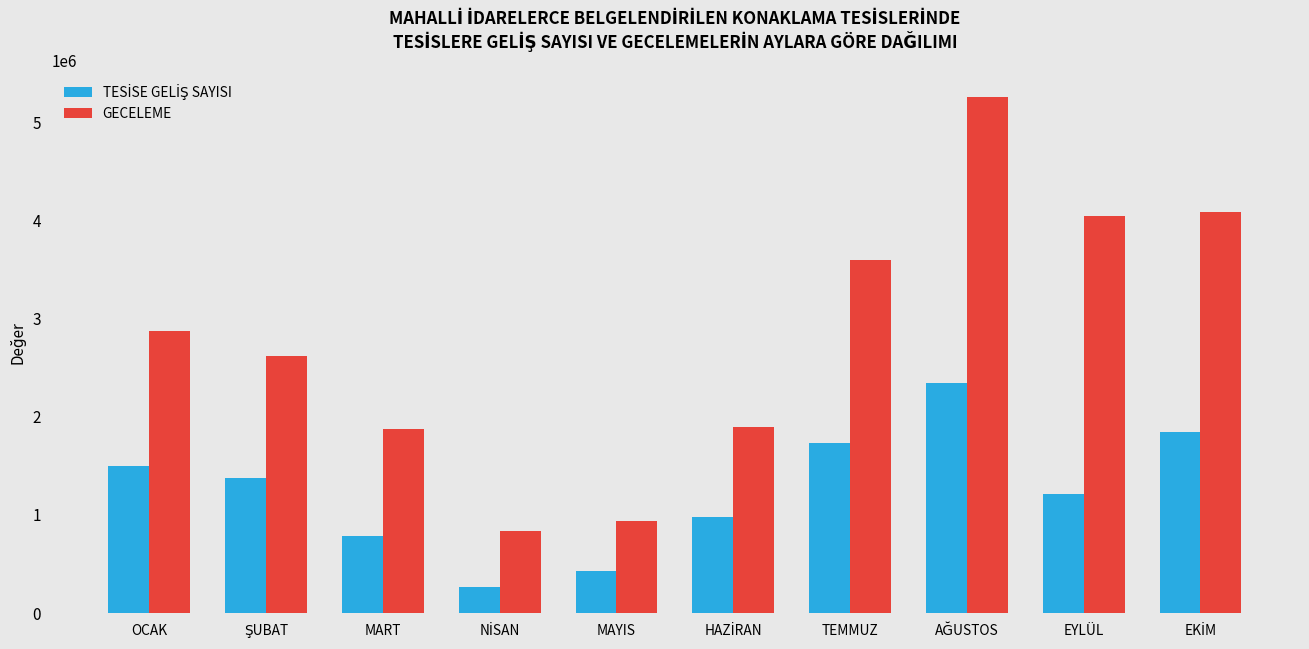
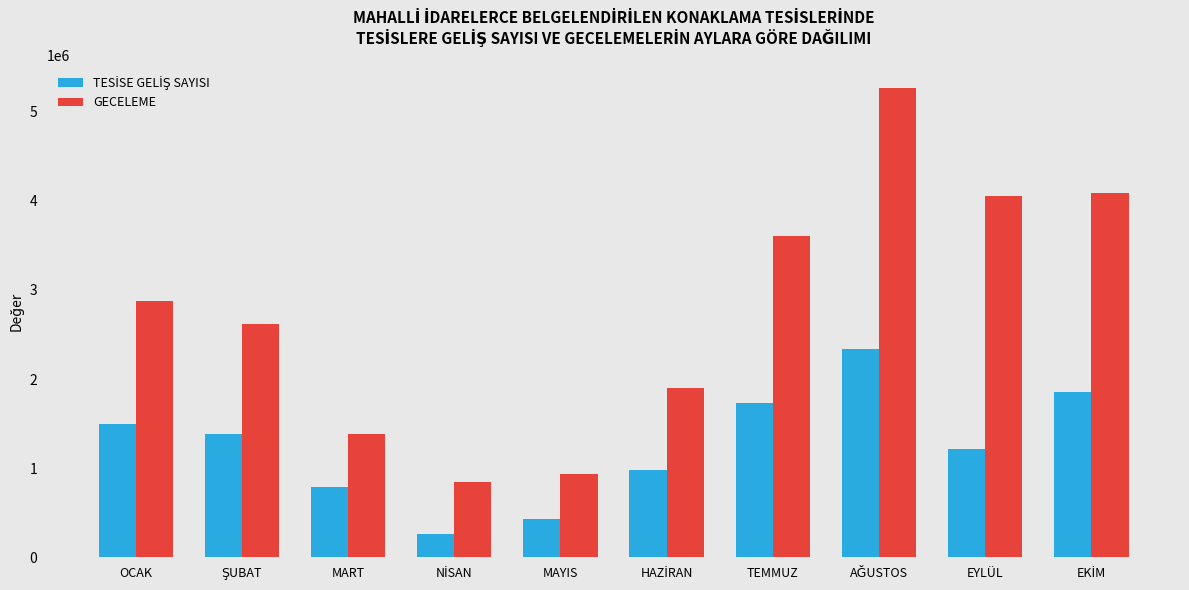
  {
    "TESİSE GELİŞ SAYISI": {
      "OCAK": 1500000,
      "ŞUBAT": 1400000,
      "MART": 800000,
      "NİSAN": 300000,
      "MAYIS": 400000,
      "HAZİRAN": 1000000,
      "TEMMUZ": 1700000,
      "AĞUSTOS": 2300000,
      "EYLÜL": 1200000,
      "EKİM": 1900000
    },
    "GECELEME": {
      "OCAK": 2900000,
      "ŞUBAT": 2600000,
-     "MART": 1900000,
+     "MART": 1400000,
      "NİSAN": 800000,
      "MAYIS": 900000,
      "HAZİRAN": 1900000,
      "TEMMUZ": 3600000,
      "AĞUSTOS": 5300000,
      "EYLÜL": 4100000,
      "EKİM": 4100000
    }
  }
